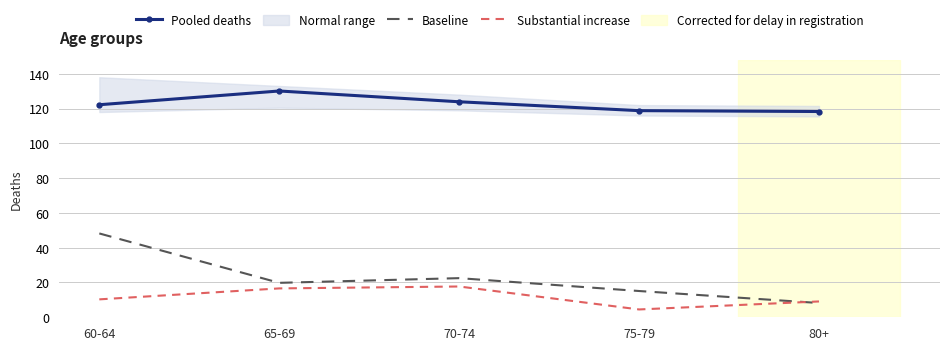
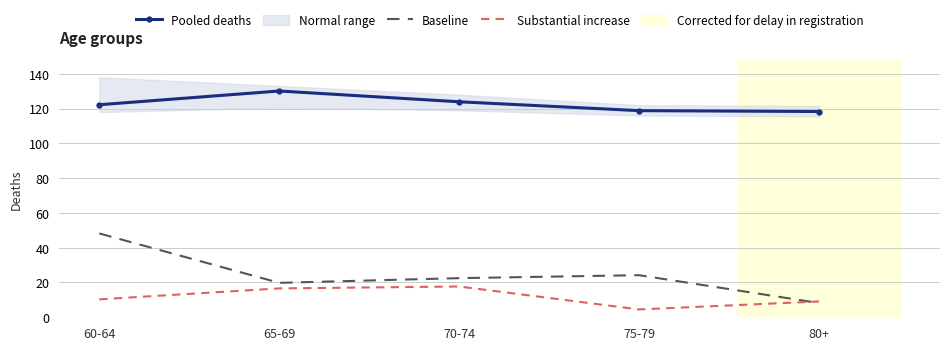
  {
    "Baseline": {
      "60-64": 48,
      "65-69": 20,
      "70-74": 23,
-     "75-79": 15
+     "75-79": 24
    },
    "Substantial increase": {
      "60-64": 10,
      "65-69": 17,
      "70-74": 18,
      "75-79": 5
    },
    "Pooled deaths": {
      "60-64": 122,
      "65-69": 130,
      "70-74": 124,
      "75-79": 119,
      "80+": 118
    }
  }
